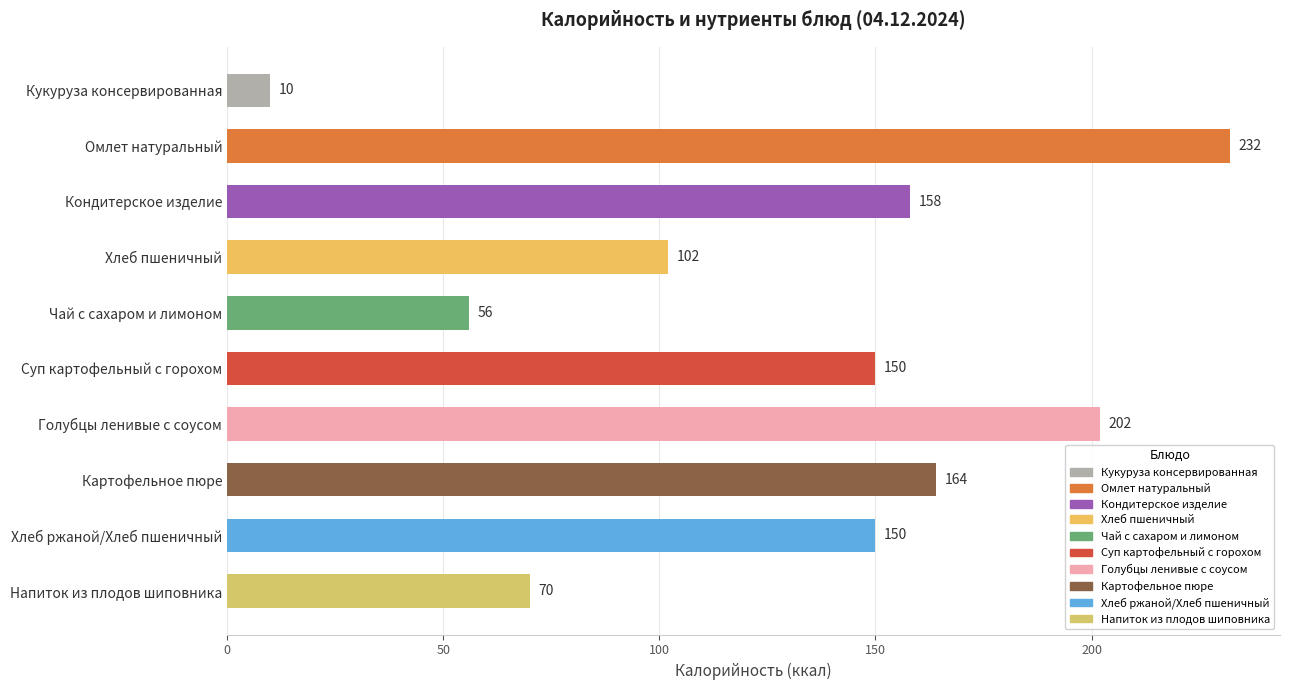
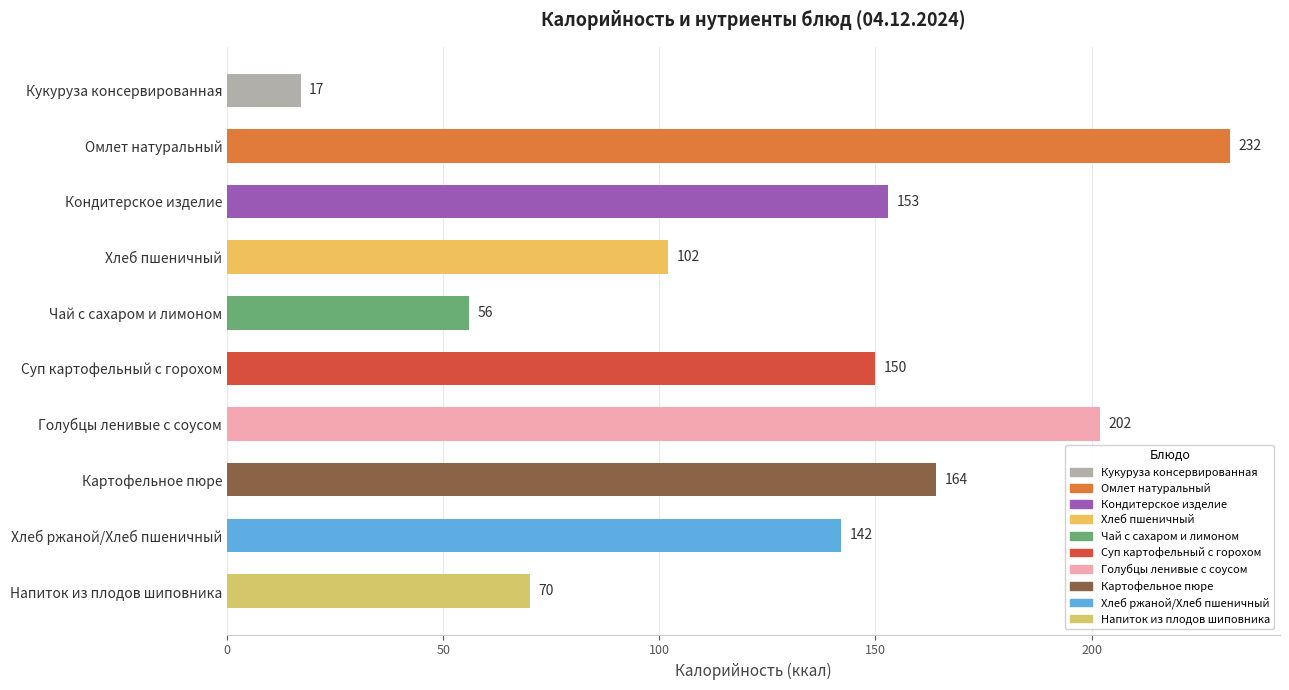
  {
-   "Кукуруза консервированная": 10,
+   "Кукуруза консервированная": 17,
    "Омлет натуральный": 232,
-   "Кондитерское изделие": 158,
+   "Кондитерское изделие": 153,
    "Хлеб пшеничный": 102,
    "Чай с сахаром и лимоном": 56,
    "Суп картофельный с горохом": 150,
    "Голубцы ленивые с соусом": 202,
    "Картофельное пюре": 164,
-   "Хлеб ржаной/Хлеб пшеничный": 150,
+   "Хлеб ржаной/Хлеб пшеничный": 142,
    "Напиток из плодов шиповника": 70
  }
